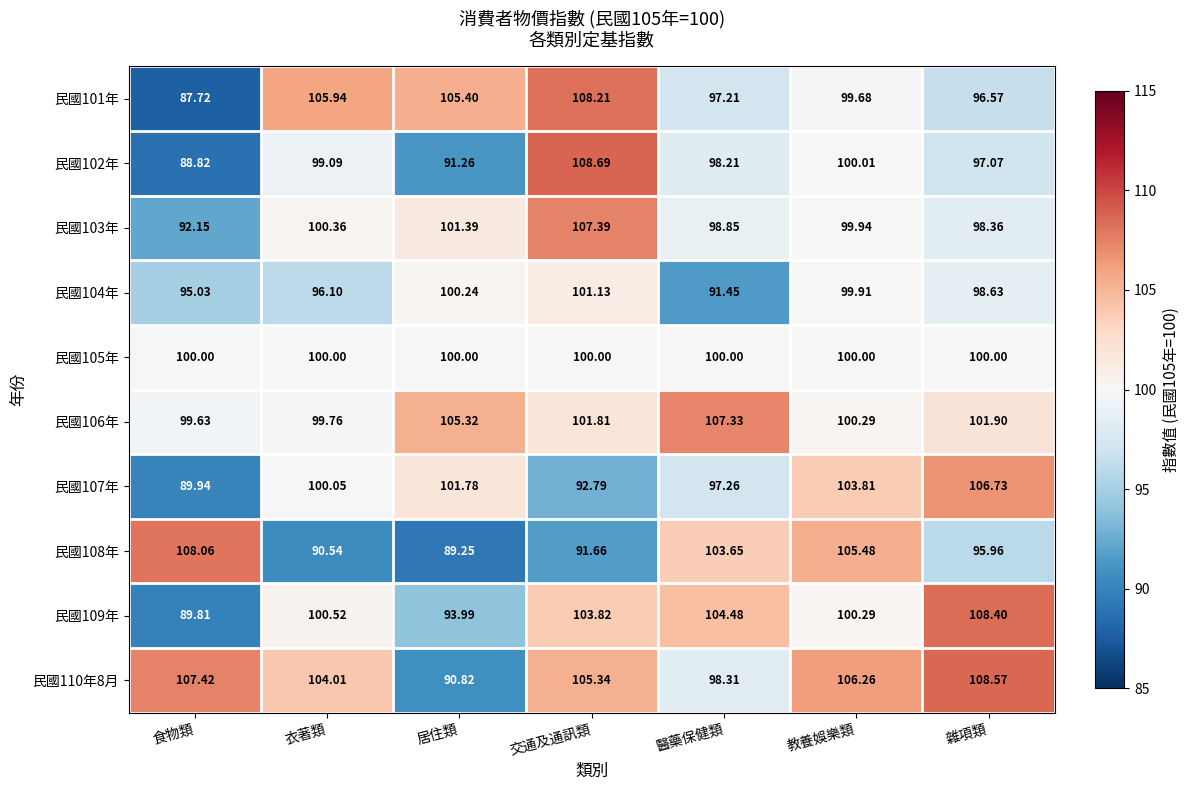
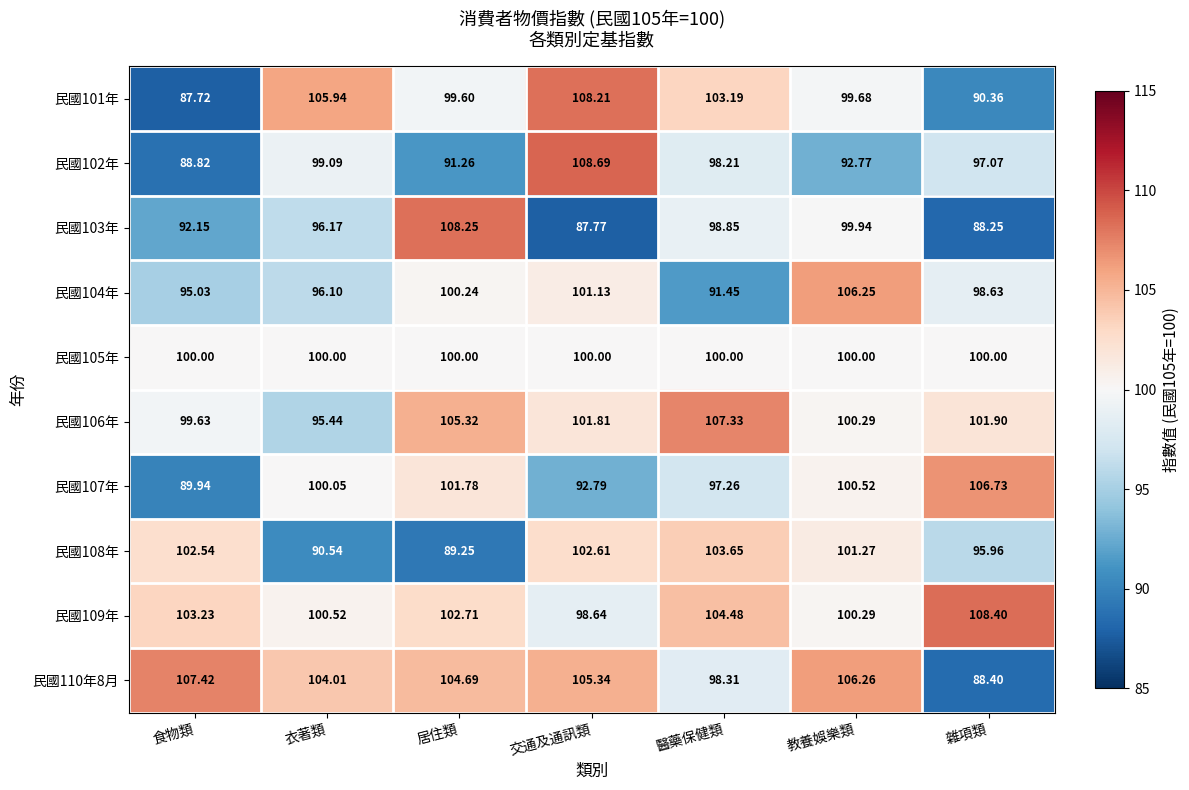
  {
    "民國101年": {
      "食物類": 87.72,
      "衣著類": 105.94,
-     "居住類": 105.40,
+     "居住類": 99.60,
      "交通及通訊類": 108.21,
-     "醫藥保健類": 97.21,
+     "醫藥保健類": 103.19,
      "教養娛樂類": 99.68,
-     "雜項類": 96.57
+     "雜項類": 90.36
    },
    "民國102年": {
      "食物類": 88.82,
      "衣著類": 99.09,
      "居住類": 91.26,
      "交通及通訊類": 108.69,
      "醫藥保健類": 98.21,
-     "教養娛樂類": 100.01,
+     "教養娛樂類": 92.77,
      "雜項類": 97.07
    },
    "民國103年": {
      "食物類": 92.15,
-     "衣著類": 100.36,
-     "居住類": 101.39,
-     "交通及通訊類": 107.39,
+     "衣著類": 96.17,
+     "居住類": 108.25,
+     "交通及通訊類": 87.77,
      "醫藥保健類": 98.85,
      "教養娛樂類": 99.94,
-     "雜項類": 98.36
+     "雜項類": 88.25
    },
    "民國104年": {
      "食物類": 95.03,
      "衣著類": 96.10,
      "居住類": 100.24,
      "交通及通訊類": 101.13,
      "醫藥保健類": 91.45,
-     "教養娛樂類": 99.91,
+     "教養娛樂類": 106.25,
      "雜項類": 98.63
    },
    "民國105年": {
      "食物類": 100.00,
      "衣著類": 100.00,
      "居住類": 100.00,
      "交通及通訊類": 100.00,
      "醫藥保健類": 100.00,
      "教養娛樂類": 100.00,
      "雜項類": 100.00
    },
    "民國106年": {
      "食物類": 99.63,
-     "衣著類": 99.76,
+     "衣著類": 95.44,
      "居住類": 105.32,
      "交通及通訊類": 101.81,
      "醫藥保健類": 107.33,
      "教養娛樂類": 100.29,
      "雜項類": 101.90
    },
    "民國107年": {
      "食物類": 89.94,
      "衣著類": 100.05,
      "居住類": 101.78,
      "交通及通訊類": 92.79,
      "醫藥保健類": 97.26,
-     "教養娛樂類": 103.81,
+     "教養娛樂類": 100.52,
      "雜項類": 106.73
    },
    "民國108年": {
-     "食物類": 108.06,
+     "食物類": 102.54,
      "衣著類": 90.54,
      "居住類": 89.25,
-     "交通及通訊類": 91.66,
+     "交通及通訊類": 102.61,
      "醫藥保健類": 103.65,
-     "教養娛樂類": 105.48,
+     "教養娛樂類": 101.27,
      "雜項類": 95.96
    },
    "民國109年": {
-     "食物類": 89.81,
+     "食物類": 103.23,
      "衣著類": 100.52,
-     "居住類": 93.99,
-     "交通及通訊類": 103.82,
+     "居住類": 102.71,
+     "交通及通訊類": 98.64,
      "醫藥保健類": 104.48,
      "教養娛樂類": 100.29,
      "雜項類": 108.40
    },
    "民國110年8月": {
      "食物類": 107.42,
      "衣著類": 104.01,
-     "居住類": 90.82,
+     "居住類": 104.69,
      "交通及通訊類": 105.34,
      "醫藥保健類": 98.31,
      "教養娛樂類": 106.26,
-     "雜項類": 108.57
+     "雜項類": 88.40
    }
  }
